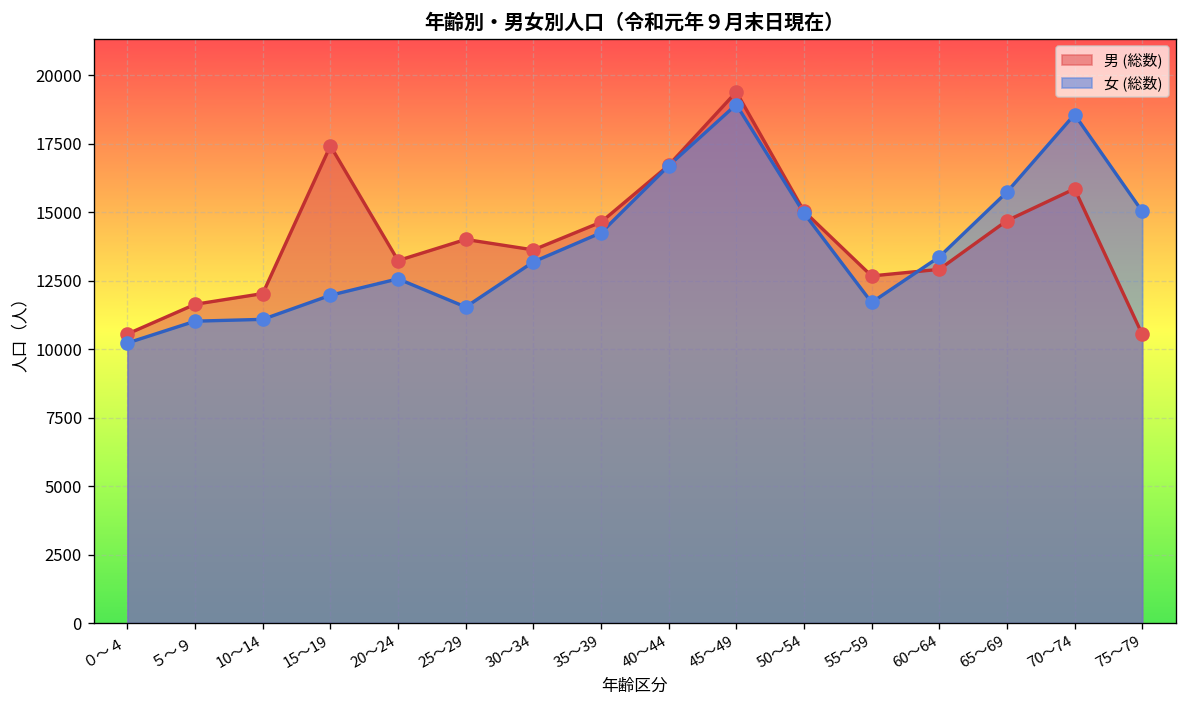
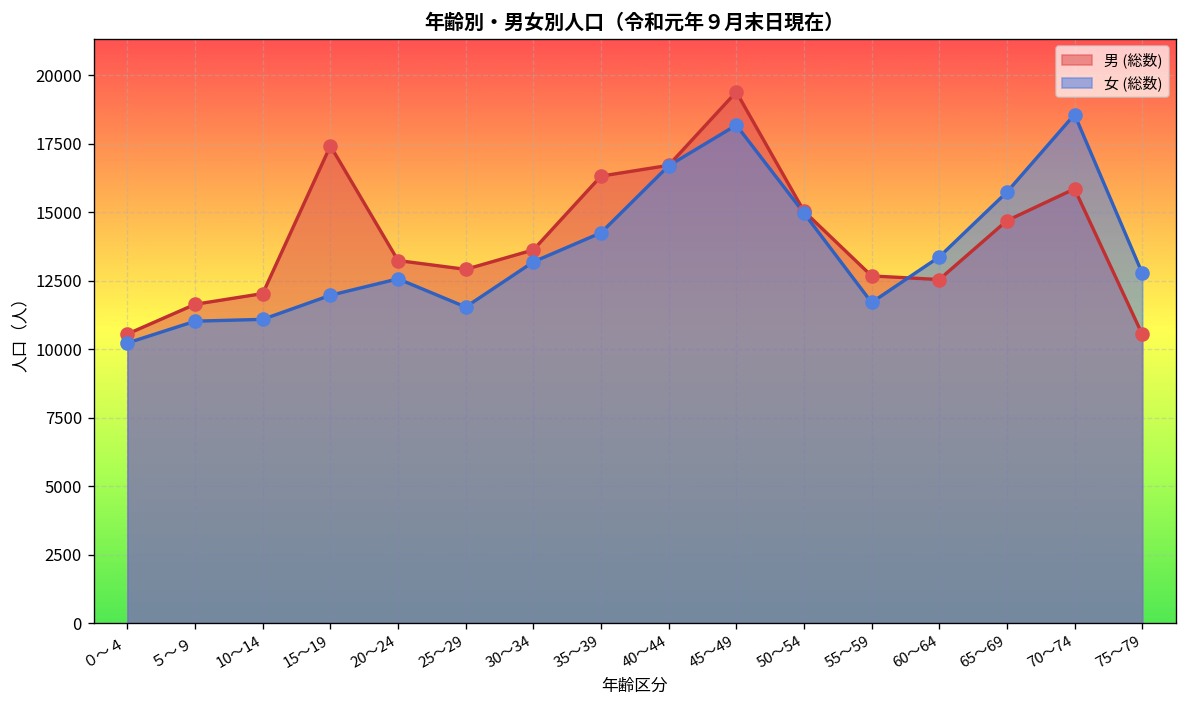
  {
    "男 (総数)": {
      "０～４": 10600,
      "５～９": 11600,
      "10～14": 12000,
      "15～19": 17400,
      "20～24": 13200,
-     "25～29": 14000,
+     "25～29": 12900,
      "30～34": 13600,
-     "35～39": 14600,
+     "35～39": 16300,
      "45～49": 19400,
      "55～59": 12700,
-     "60～64": 12900,
+     "60～64": 12500,
      "65～69": 14700,
      "70～74": 15900,
      "75～79": 10500
    },
    "女 (総数)": {
      "０～４": 10200,
      "５～９": 11000,
      "10～14": 11100,
      "15～19": 12000,
      "20～24": 12600,
      "25～29": 11500,
      "30～34": 13200,
      "35～39": 14200,
-     "45～49": 18900,
+     "45～49": 18200,
      "55～59": 11700,
      "60～64": 13400,
      "65～69": 15700,
      "70～74": 18600,
-     "75～79": 15000
+     "75～79": 12800
    }
  }
